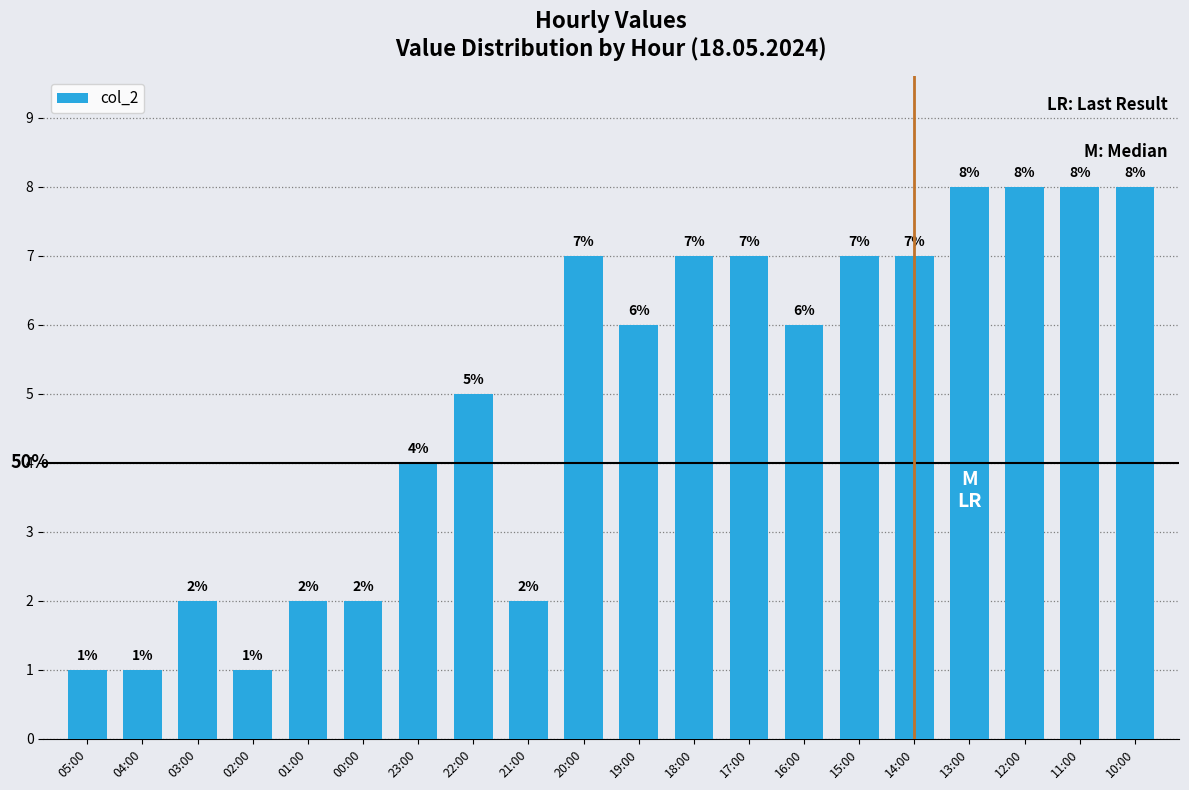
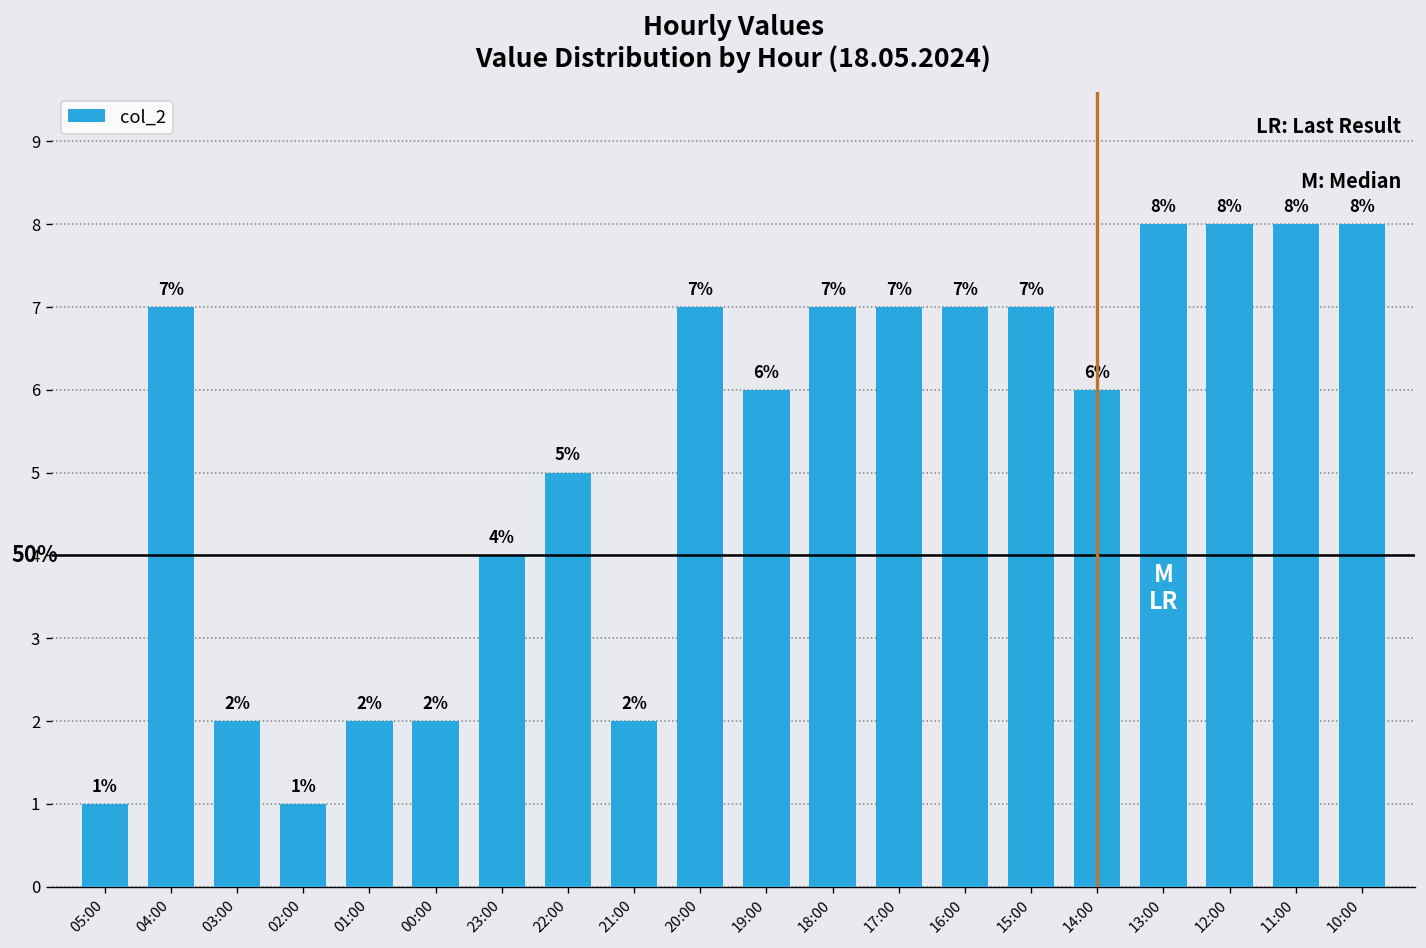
  {
    "05:00": "1%",
-   "04:00": "1%",
+   "04:00": "7%",
    "03:00": "2%",
    "02:00": "1%",
    "01:00": "2%",
    "00:00": "2%",
    "23:00": "4%",
    "22:00": "5%",
    "21:00": "2%",
    "20:00": "7%",
    "19:00": "6%",
    "18:00": "7%",
    "17:00": "7%",
-   "16:00": "6%",
+   "16:00": "7%",
    "15:00": "7%",
-   "14:00": "7%",
+   "14:00": "6%",
    "13:00": "8%",
    "12:00": "8%",
    "11:00": "8%",
    "10:00": "8%"
  }
